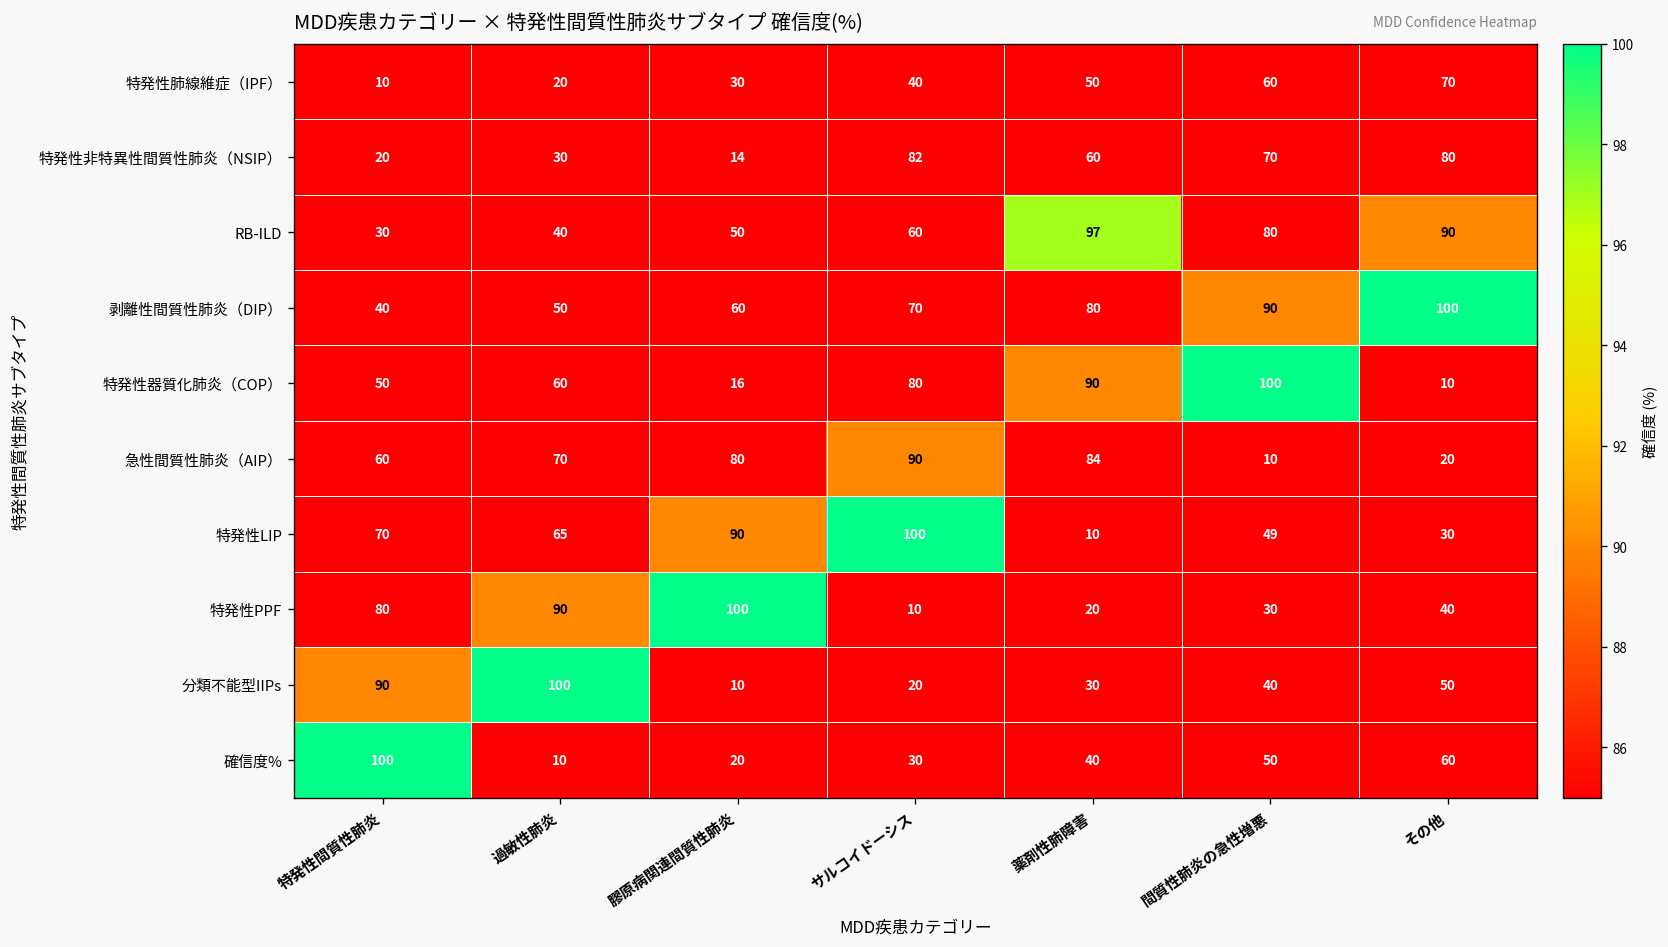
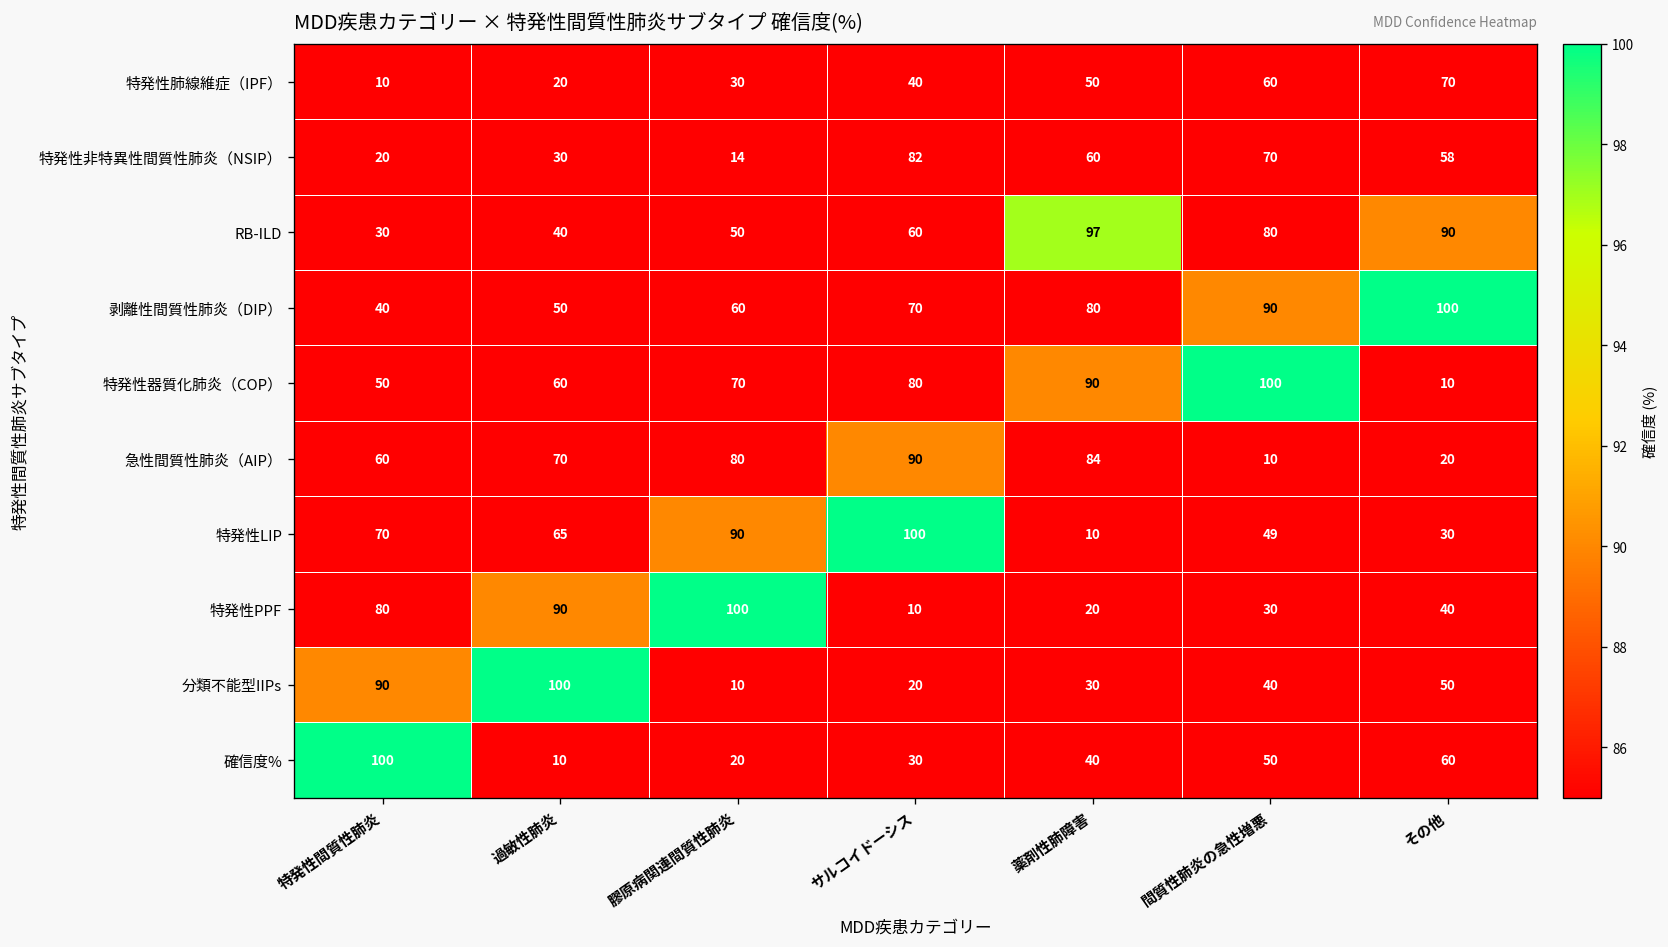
  {
    "特発性肺線維症（IPF）": {
      "特発性間質性肺炎": 10,
      "過敏性肺炎": 20,
      "膠原病関連間質性肺炎": 30,
      "サルコイドーシス": 40,
      "薬剤性肺障害": 50,
      "間質性肺炎の急性増悪": 60,
      "その他": 70
    },
    "特発性非特異性間質性肺炎（NSIP）": {
      "特発性間質性肺炎": 20,
      "過敏性肺炎": 30,
      "膠原病関連間質性肺炎": 14,
      "サルコイドーシス": 82,
      "薬剤性肺障害": 60,
      "間質性肺炎の急性増悪": 70,
-     "その他": 80
+     "その他": 58
    },
    "RB-ILD": {
      "特発性間質性肺炎": 30,
      "過敏性肺炎": 40,
      "膠原病関連間質性肺炎": 50,
      "サルコイドーシス": 60,
      "薬剤性肺障害": 97,
      "間質性肺炎の急性増悪": 80,
      "その他": 90
    },
    "剥離性間質性肺炎（DIP）": {
      "特発性間質性肺炎": 40,
      "過敏性肺炎": 50,
      "膠原病関連間質性肺炎": 60,
      "サルコイドーシス": 70,
      "薬剤性肺障害": 80,
      "間質性肺炎の急性増悪": 90,
      "その他": 100
    },
    "特発性器質化肺炎（COP）": {
      "特発性間質性肺炎": 50,
      "過敏性肺炎": 60,
-     "膠原病関連間質性肺炎": 16,
+     "膠原病関連間質性肺炎": 70,
      "サルコイドーシス": 80,
      "薬剤性肺障害": 90,
      "間質性肺炎の急性増悪": 100,
      "その他": 10
    },
    "急性間質性肺炎（AIP）": {
      "特発性間質性肺炎": 60,
      "過敏性肺炎": 70,
      "膠原病関連間質性肺炎": 80,
      "サルコイドーシス": 90,
      "薬剤性肺障害": 84,
      "間質性肺炎の急性増悪": 10,
      "その他": 20
    },
    "特発性LIP": {
      "特発性間質性肺炎": 70,
      "過敏性肺炎": 65,
      "膠原病関連間質性肺炎": 90,
      "サルコイドーシス": 100,
      "薬剤性肺障害": 10,
      "間質性肺炎の急性増悪": 49,
      "その他": 30
    },
    "特発性PPF": {
      "特発性間質性肺炎": 80,
      "過敏性肺炎": 90,
      "膠原病関連間質性肺炎": 100,
      "サルコイドーシス": 10,
      "薬剤性肺障害": 20,
      "間質性肺炎の急性増悪": 30,
      "その他": 40
    },
    "分類不能型IIPs": {
      "特発性間質性肺炎": 90,
      "過敏性肺炎": 100,
      "膠原病関連間質性肺炎": 10,
      "サルコイドーシス": 20,
      "薬剤性肺障害": 30,
      "間質性肺炎の急性増悪": 40,
      "その他": 50
    },
    "確信度%": {
      "特発性間質性肺炎": 100,
      "過敏性肺炎": 10,
      "膠原病関連間質性肺炎": 20,
      "サルコイドーシス": 30,
      "薬剤性肺障害": 40,
      "間質性肺炎の急性増悪": 50,
      "その他": 60
    }
  }
